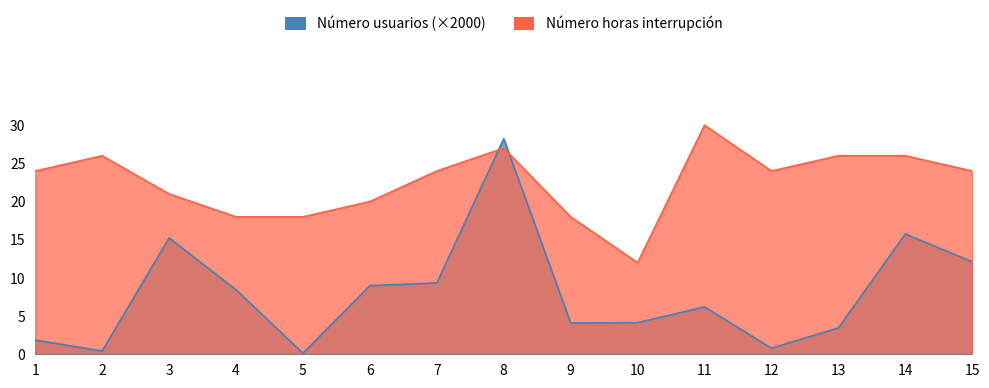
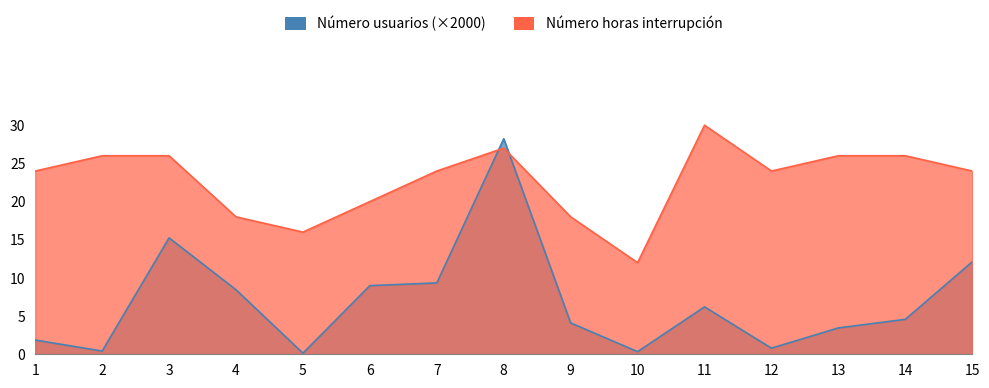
  {
    "Número usuarios (×2000)": {
      "1": 2,
      "2": 0,
      "3": 15,
      "4": 8,
      "5": 0,
      "6": 9,
      "7": 9,
      "8": 28,
      "9": 4,
-     "10": 4,
+     "10": 0,
      "11": 6,
      "12": 1,
      "13": 3,
-     "14": 16,
+     "14": 5,
      "15": 12
    },
    "Número horas interrupción": {
      "1": 24,
      "2": 26,
-     "3": 21,
+     "3": 26,
      "4": 18,
-     "5": 18,
+     "5": 16,
      "6": 20,
      "7": 24,
      "8": 27,
      "9": 18,
      "10": 12,
      "11": 30,
      "12": 24,
      "13": 26,
      "14": 26,
      "15": 24
    }
  }
